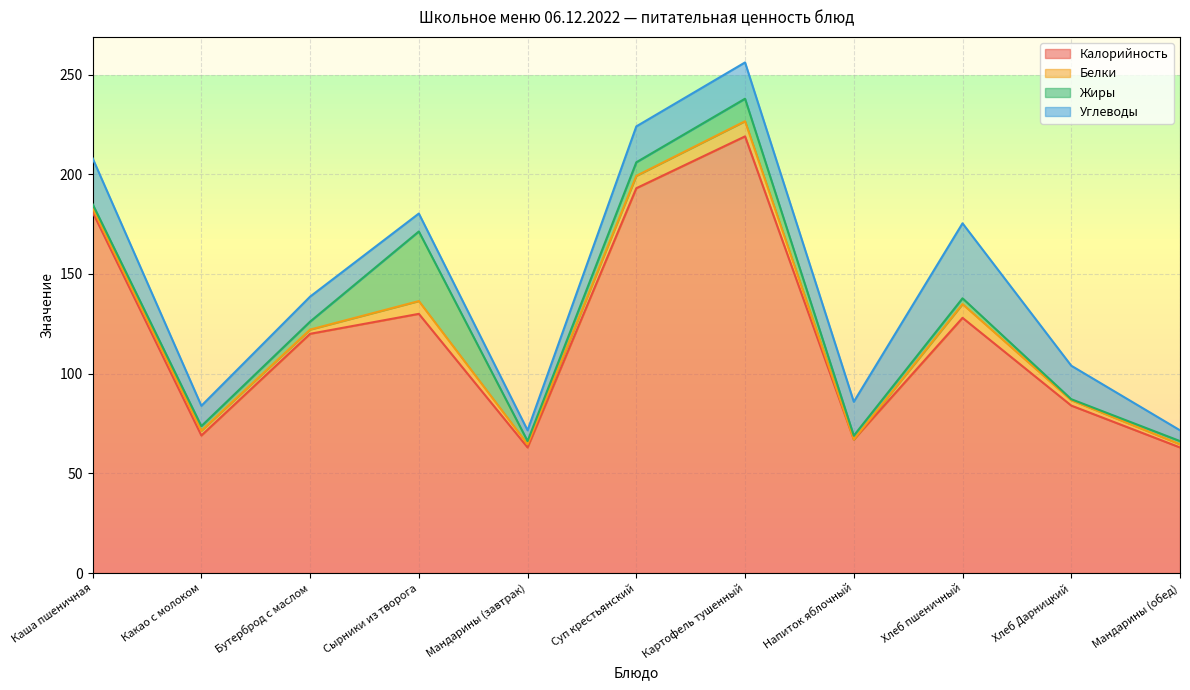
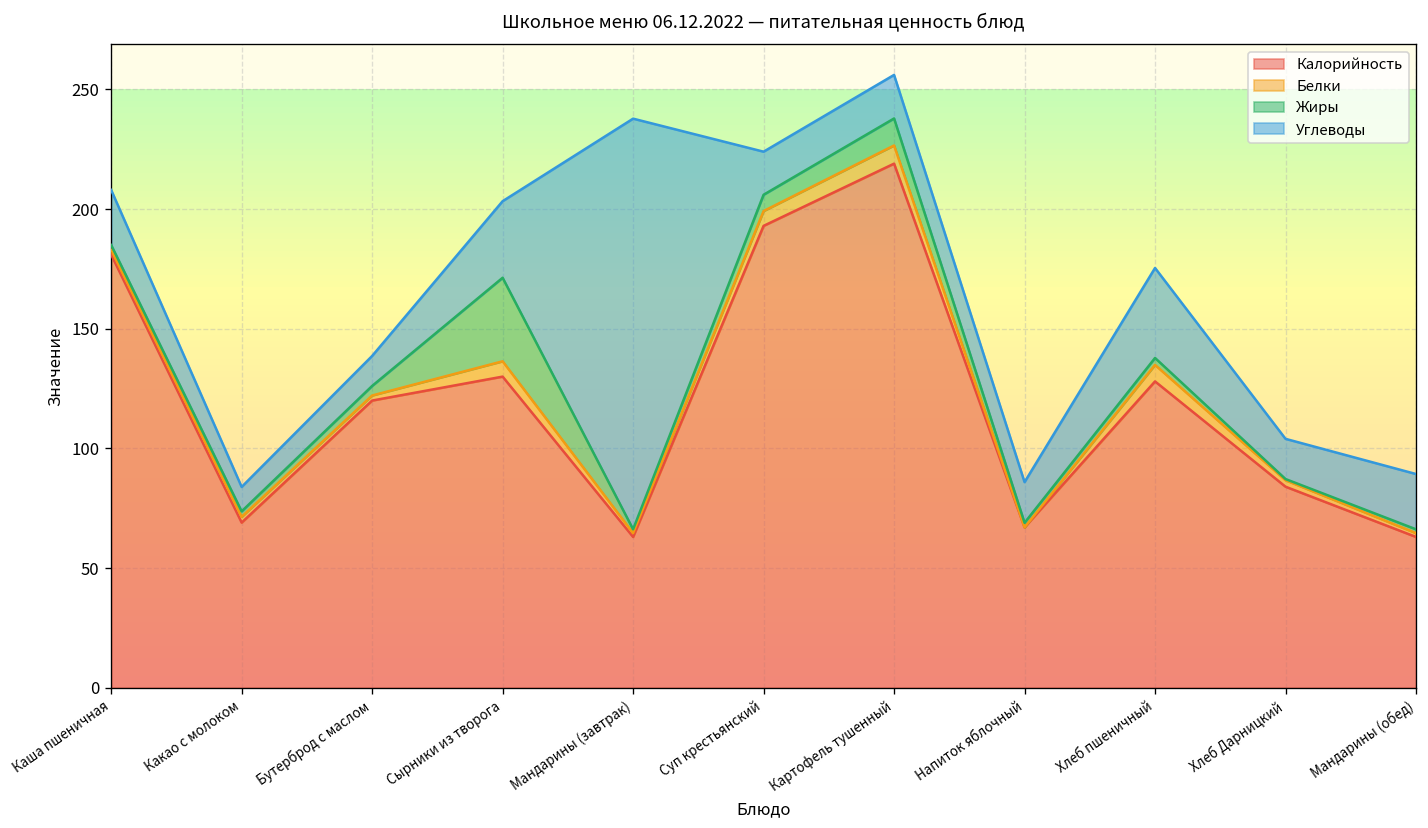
  {
    "Калорийность": {
      "Каша пшеничная": 181,
      "Какао с молоком": 69,
      "Бутерброд с маслом": 120,
      "Сырники из творога": 130,
      "Мандарины (завтрак)": 63,
      "Суп крестьянский": 193,
      "Картофель тушенный": 219,
      "Хлеб пшеничный": 128,
      "Хлеб Дарницкий": 84,
      "Мандарины (обед)": 63
    },
    "Белки": {
      "Каша пшеничная": 2,
      "Какао с молоком": 2,
      "Бутерброд с маслом": 2,
      "Сырники из творога": 6,
      "Мандарины (завтрак)": 2,
      "Суп крестьянский": 6,
      "Картофель тушенный": 8,
      "Хлеб пшеничный": 7,
      "Мандарины (обед)": 2
    },
    "Жиры": {
      "Каша пшеничная": 2,
      "Какао с молоком": 2,
      "Бутерброд с маслом": 4,
      "Сырники из творога": 35,
      "Мандарины (завтрак)": 2,
      "Суп крестьянский": 7,
      "Картофель тушенный": 11,
      "Напиток яблочный": 2,
      "Хлеб пшеничный": 3,
      "Мандарины (обед)": 2
    },
    "Углеводы": {
      "Каша пшеничная": 23,
      "Какао с молоком": 10,
      "Бутерброд с маслом": 13,
-     "Сырники из творога": 9,
-     "Мандарины (завтрак)": 5,
+     "Сырники из творога": 32,
+     "Мандарины (завтрак)": 172,
      "Суп крестьянский": 18,
      "Картофель тушенный": 18,
      "Напиток яблочный": 17,
      "Хлеб пшеничный": 38,
      "Хлеб Дарницкий": 17,
-     "Мандарины (обед)": 5
+     "Мандарины (обед)": 23
    }
  }
